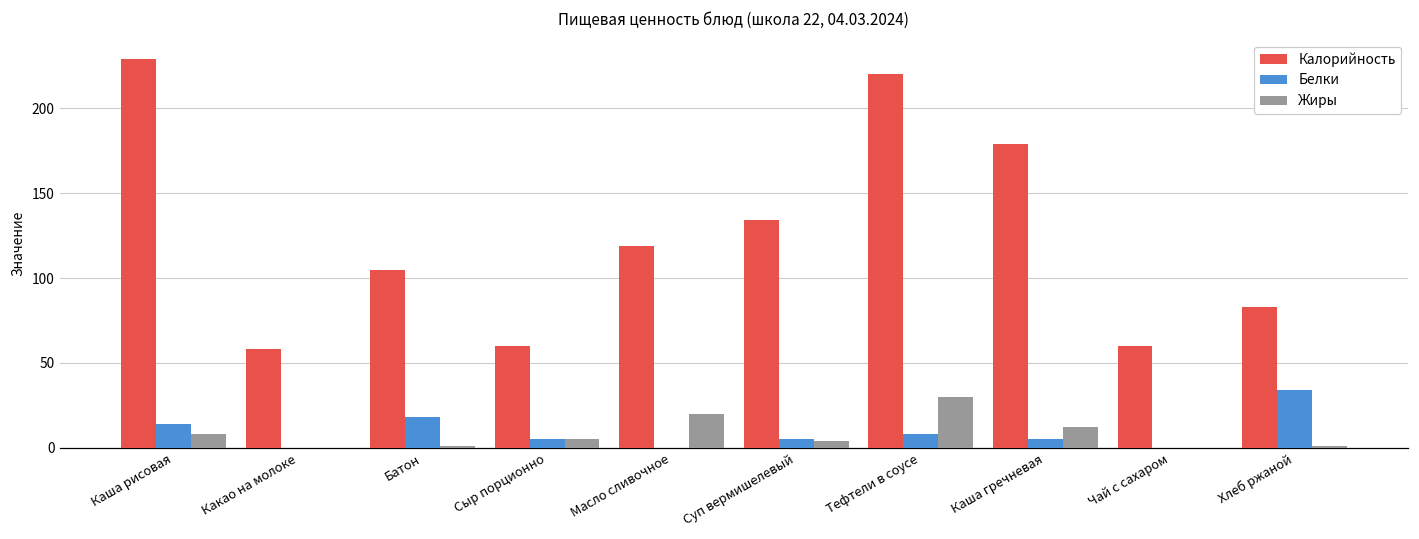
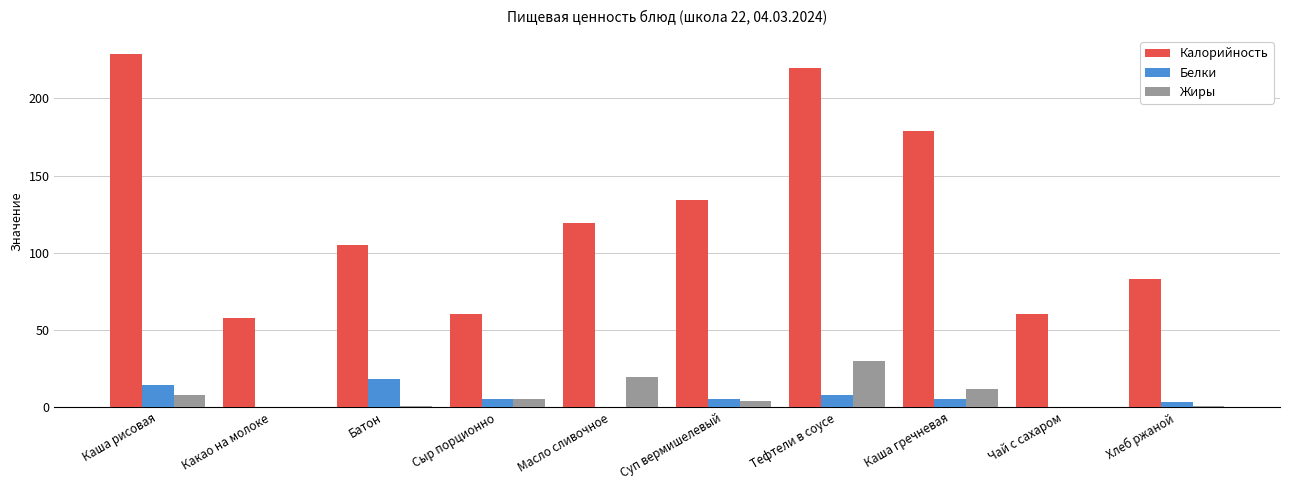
  {
    "Калорийность": {
      "Каша рисовая": 229,
      "Какао на молоке": 58,
      "Батон": 105,
      "Сыр порционно": 60,
      "Масло сливочное": 119,
      "Суп вермишелевый": 134,
      "Тефтели в соусе": 220,
      "Каша гречневая": 179,
      "Чай с сахаром": 60,
      "Хлеб ржаной": 83
    },
    "Белки": {
      "Каша рисовая": 14,
      "Какао на молоке": 0,
      "Батон": 18,
      "Сыр порционно": 5,
      "Суп вермишелевый": 5,
      "Тефтели в соусе": 8,
      "Каша гречневая": 5,
      "Чай с сахаром": 0,
-     "Хлеб ржаной": 34
+     "Хлеб ржаной": 3
    },
    "Жиры": {
      "Каша рисовая": 8,
      "Какао на молоке": 0,
      "Сыр порционно": 5,
      "Масло сливочное": 20,
      "Суп вермишелевый": 4,
      "Тефтели в соусе": 30,
      "Каша гречневая": 12,
      "Чай с сахаром": 0
    }
  }
